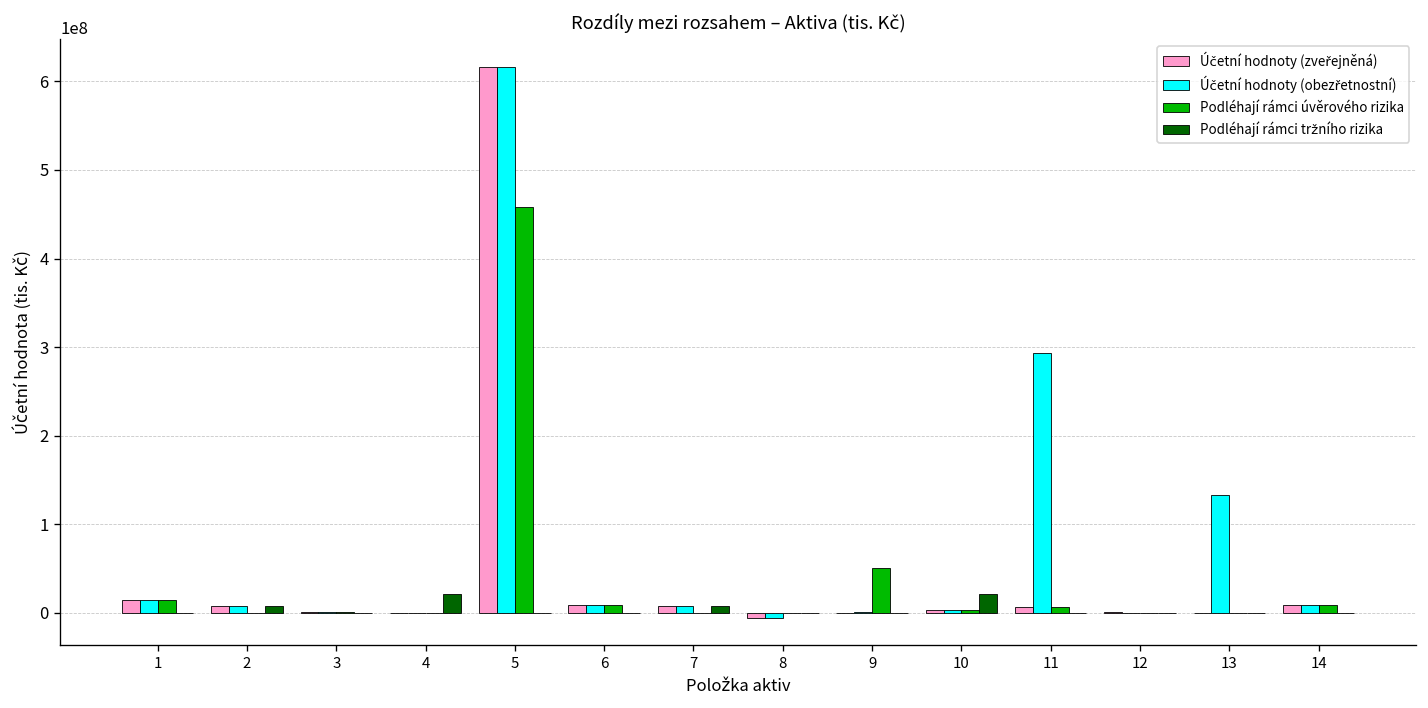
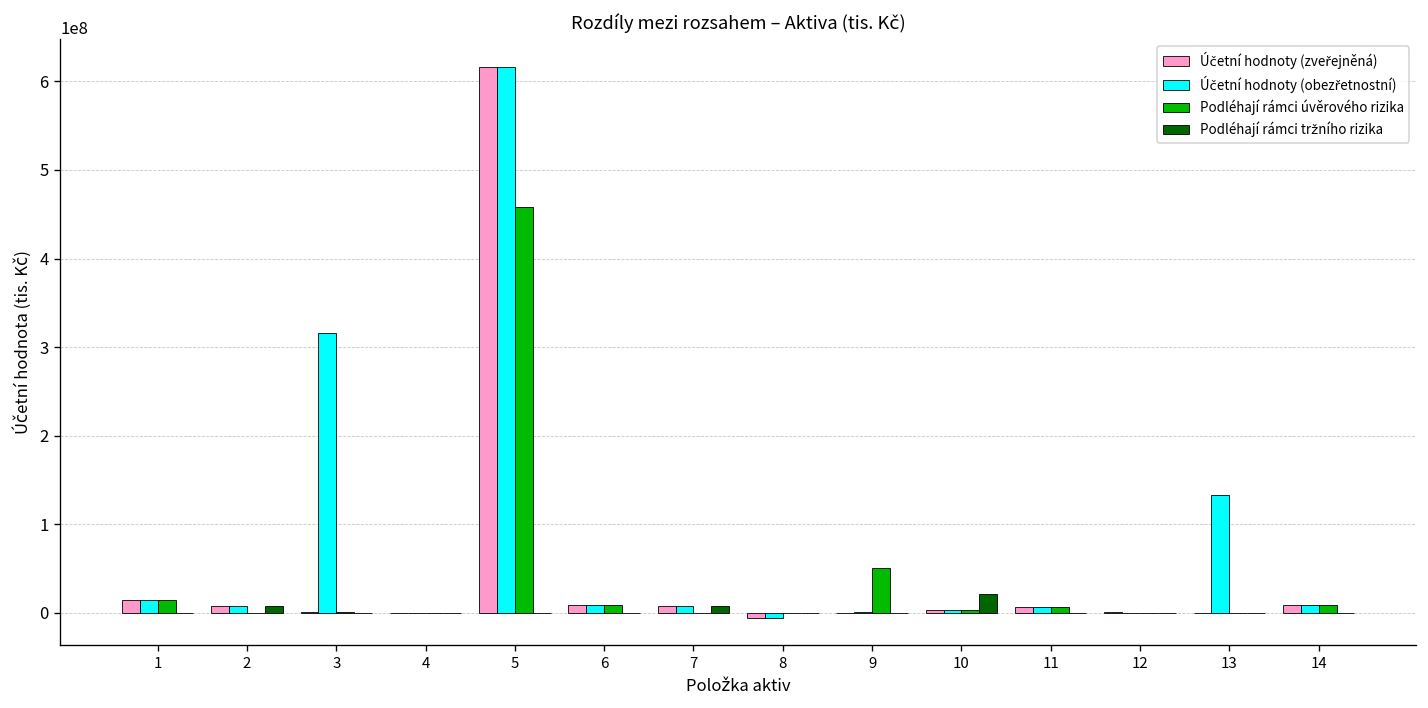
  {
    "Účetní hodnoty (zveřejněná)": {
      "1": 10000000,
      "2": 10000000,
      "5": 620000000,
      "6": 10000000,
      "7": 10000000,
      "8": -10000000,
      "10": 0,
      "11": 10000000,
      "14": 10000000
    },
    "Účetní hodnoty (obezřetnostní)": {
      "1": 10000000,
      "2": 10000000,
-     "3": 0,
+     "3": 320000000,
      "5": 620000000,
      "6": 10000000,
      "7": 10000000,
      "8": -10000000,
-     "11": 290000000,
+     "11": 10000000,
      "12": 0,
      "13": 130000000,
      "14": 10000000
    },
    "Podléhají rámci úvěrového rizika": {
      "1": 10000000,
      "2": 0,
      "5": 460000000,
      "6": 10000000,
      "7": 0,
      "8": 0,
      "9": 50000000,
      "11": 10000000,
      "12": 0,
      "14": 10000000
    },
    "Podléhají rámci tržního rizika": {
      "1": 0,
      "2": 10000000,
      "3": 0,
-     "4": 20000000,
+     "4": 0,
      "5": 0,
      "6": 0,
      "7": 10000000,
      "8": 0,
      "9": 0,
      "10": 20000000,
      "11": 0,
      "12": 0,
      "13": 0,
      "14": 0
    }
  }
